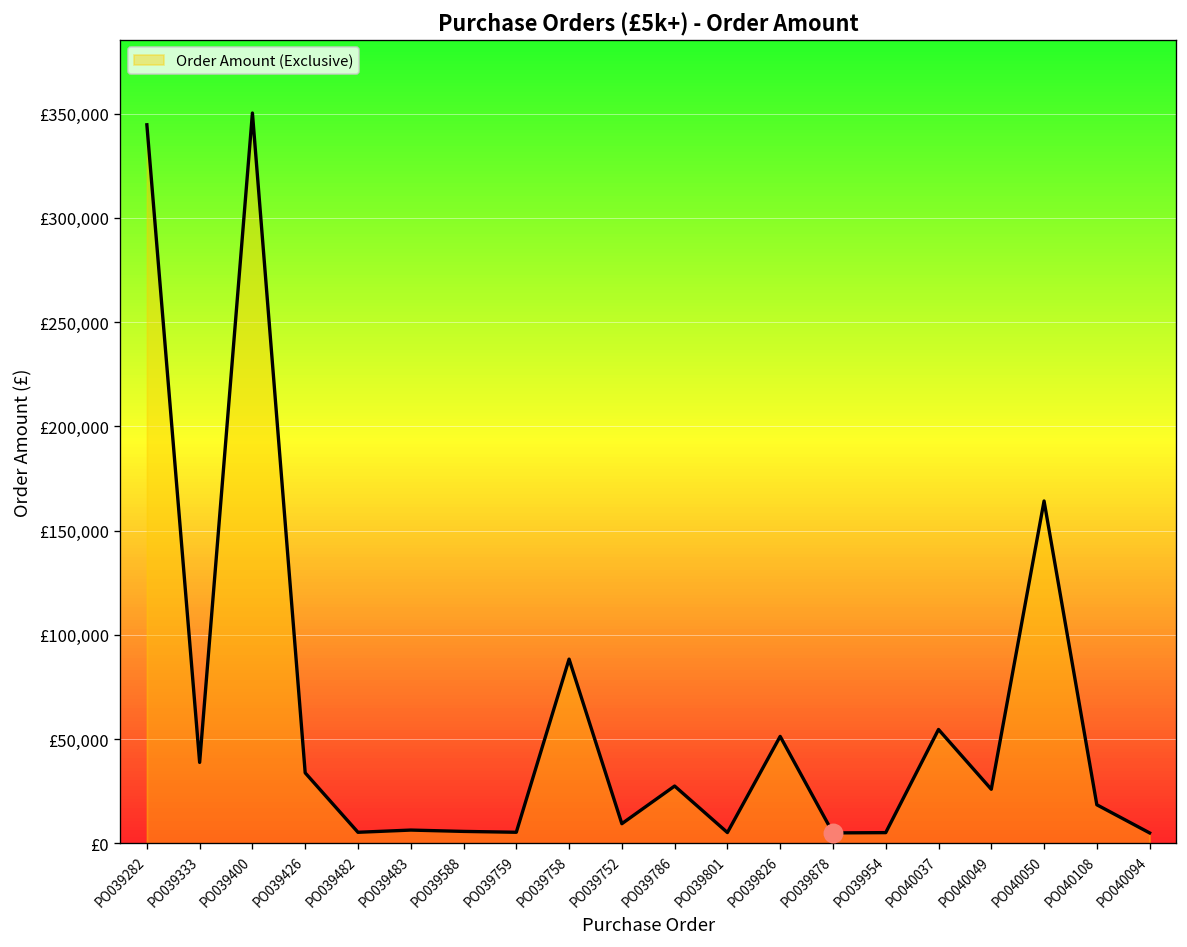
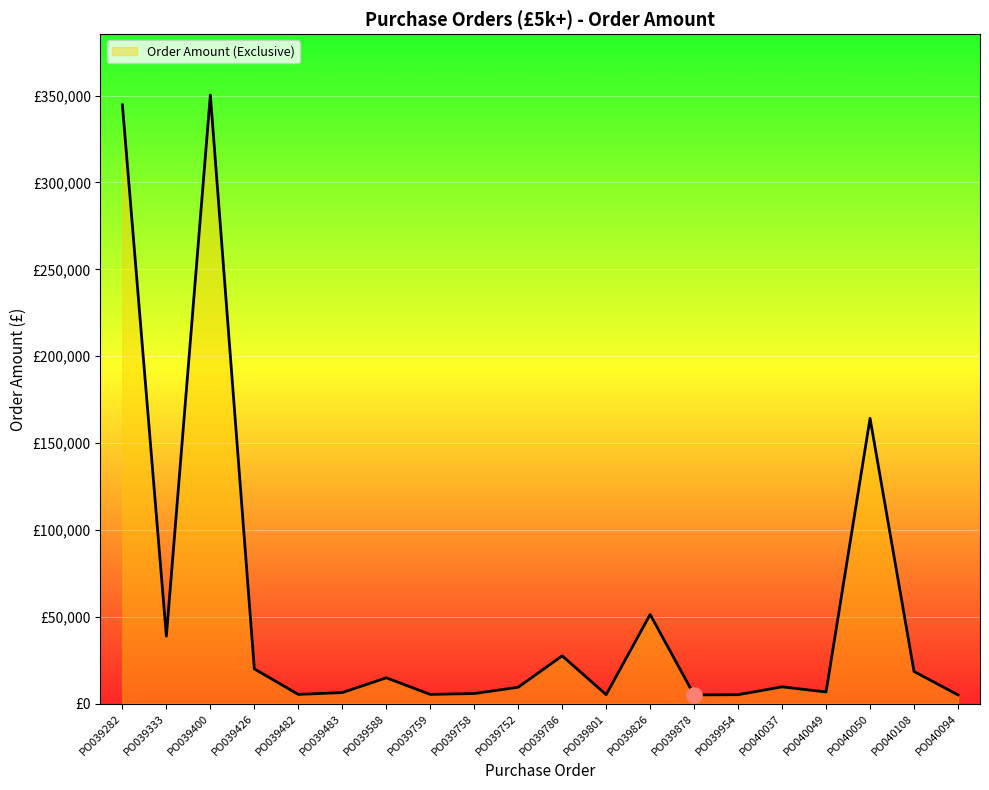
  {
    "Order Amount (Exclusive)": {
      "PO039282": "£345,000",
      "PO039333": "£39,000",
      "PO039400": "£350,000",
-     "PO039426": "£34,000",
+     "PO039426": "£20,000",
      "PO039482": "£5,000",
      "PO039483": "£6,000",
-     "PO039588": "£6,000",
+     "PO039588": "£15,000",
      "PO039759": "£5,000",
-     "PO039758": "£88,000",
+     "PO039758": "£6,000",
      "PO039752": "£9,000",
      "PO039786": "£27,000",
      "PO039801": "£5,000",
      "PO039826": "£51,000",
      "PO039954": "£5,000",
-     "PO040037": "£55,000",
-     "PO040049": "£26,000",
+     "PO040037": "£10,000",
+     "PO040049": "£7,000",
      "PO040050": "£164,000",
      "PO040108": "£19,000",
      "PO040094": "£5,000"
    }
  }
